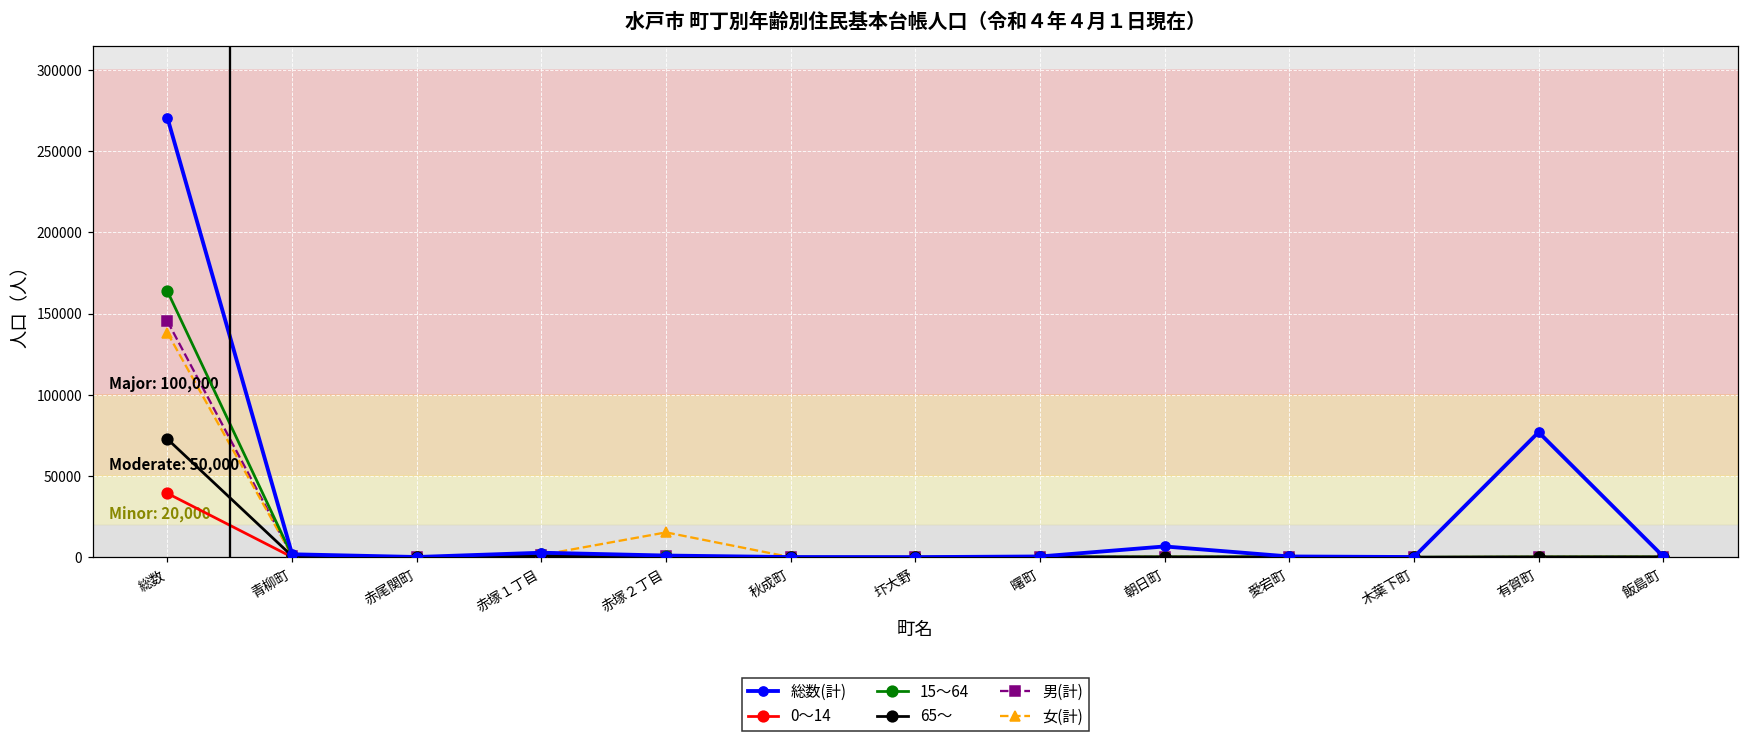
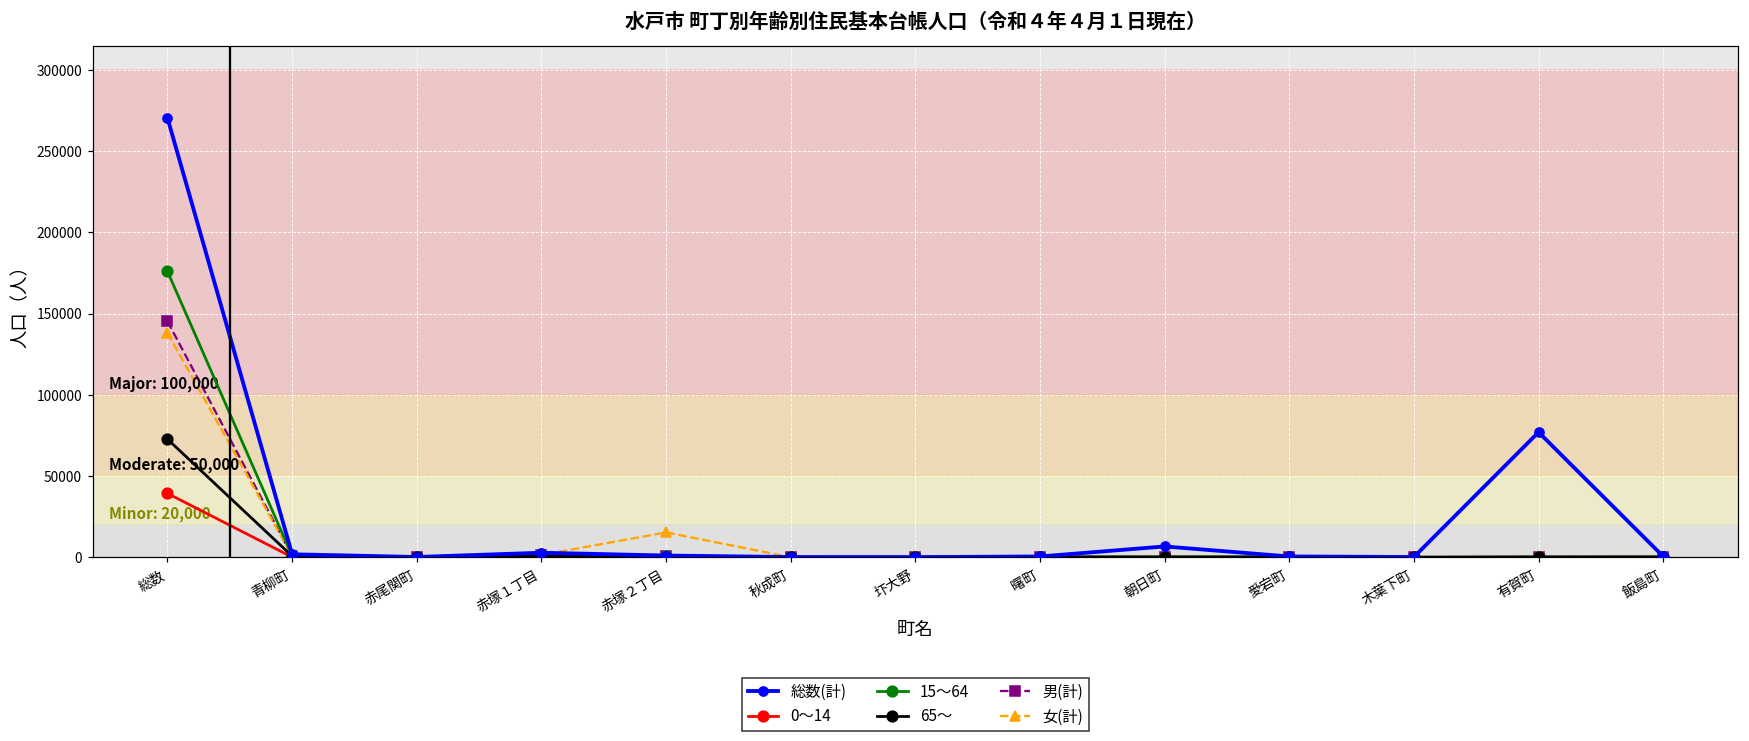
  {
    "総数(計)": {
      "総数": 270000,
      "朝日町": 7000,
      "有賀町": 77000
    },
    "15～64": {
-     "総数": 164000
+     "総数": 176000
    },
    "男(計)": {
      "総数": 145000
    },
    "女(計)": {
      "総数": 138000,
      "赤塚２丁目": 15000
    }
  }
